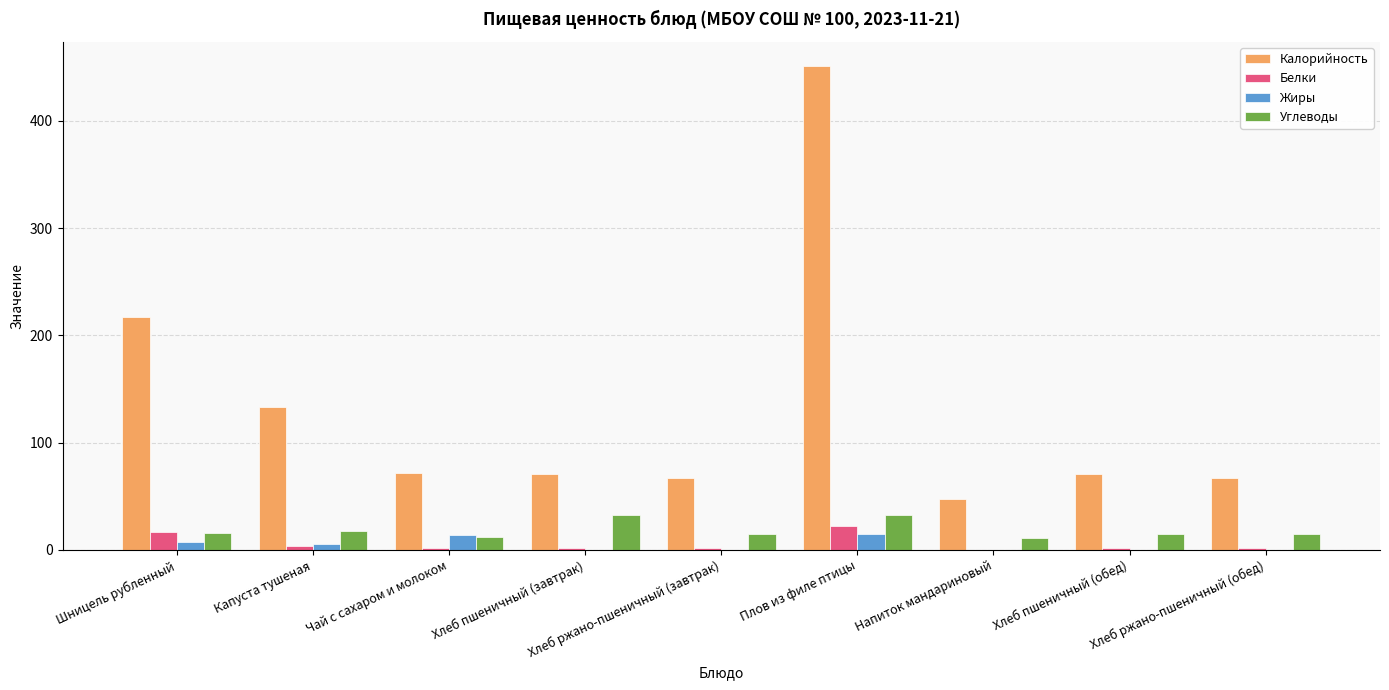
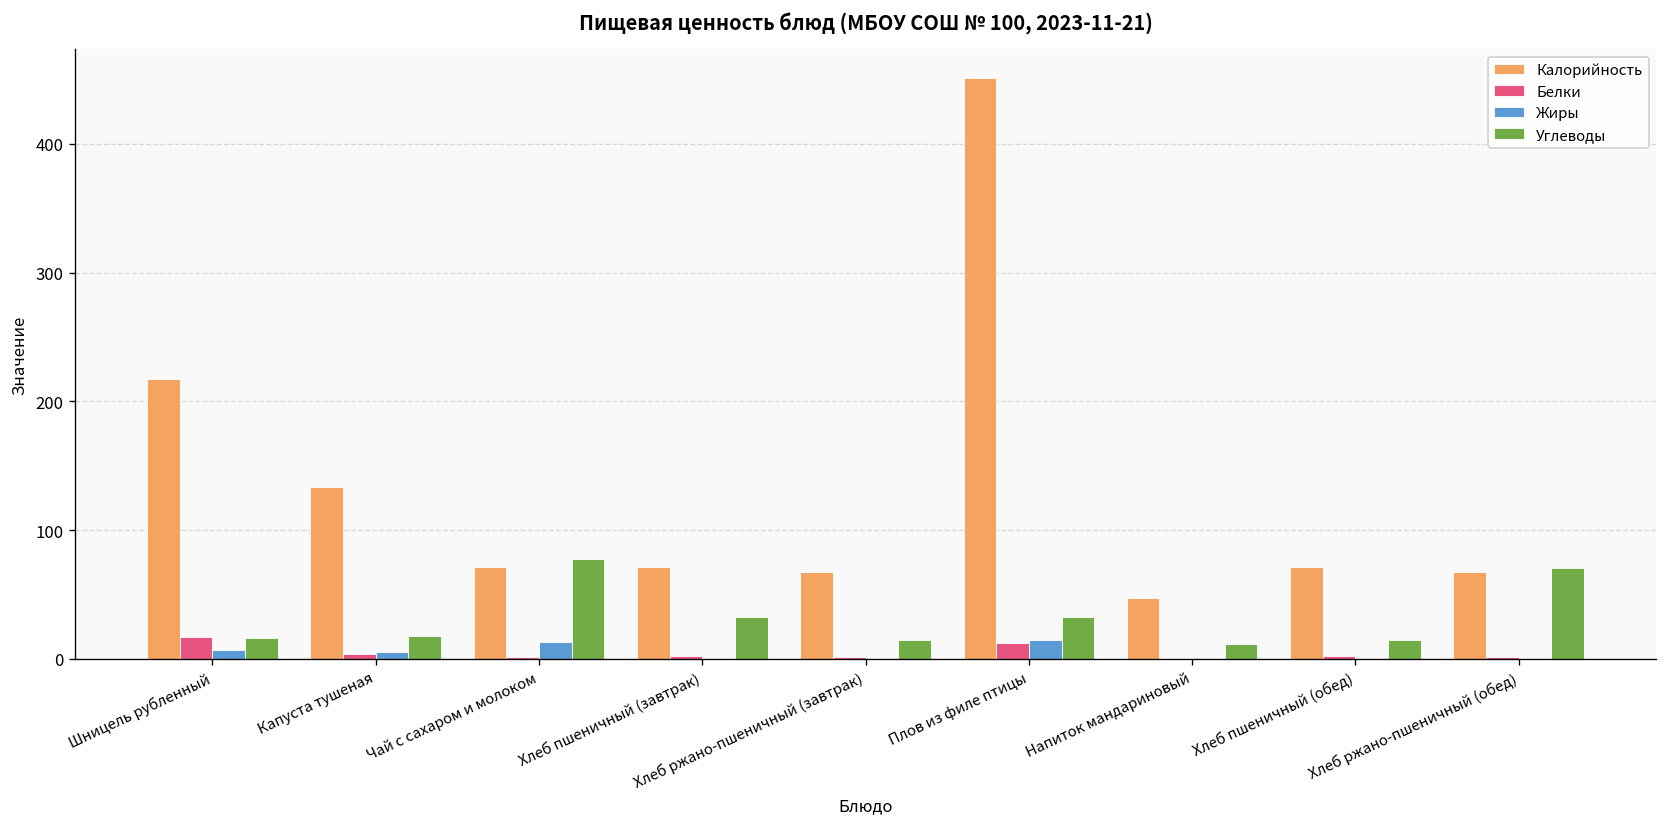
  {
    "Калорийность": {
      "Шницель рубленный": 217,
      "Капуста тушеная": 133,
      "Чай с сахаром и молоком": 71,
      "Хлеб пшеничный (завтрак)": 71,
      "Хлеб ржано-пшеничный (завтрак)": 67,
      "Плов из филе птицы": 451,
      "Напиток мандариновый": 48,
      "Хлеб пшеничный (обед)": 71,
      "Хлеб ржано-пшеничный (обед)": 67
    },
    "Белки": {
      "Шницель рубленный": 17,
      "Капуста тушеная": 4,
-     "Плов из филе птицы": 22
+     "Плов из филе птицы": 13
    },
    "Жиры": {
      "Шницель рубленный": 7,
      "Капуста тушеная": 5,
      "Чай с сахаром и молоком": 14,
      "Плов из филе птицы": 15
    },
    "Углеводы": {
      "Шницель рубленный": 16,
      "Капуста тушеная": 18,
-     "Чай с сахаром и молоком": 12,
+     "Чай с сахаром и молоком": 78,
      "Хлеб пшеничный (завтрак)": 33,
      "Хлеб ржано-пшеничный (завтрак)": 15,
      "Плов из филе птицы": 33,
      "Напиток мандариновый": 12,
      "Хлеб пшеничный (обед)": 15,
-     "Хлеб ржано-пшеничный (обед)": 15
+     "Хлеб ржано-пшеничный (обед)": 71
    }
  }
